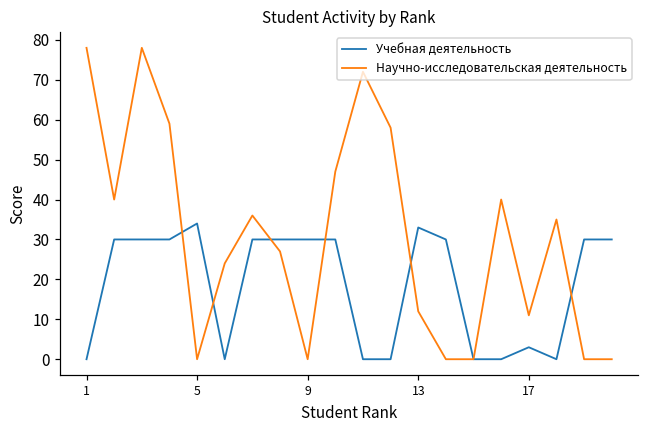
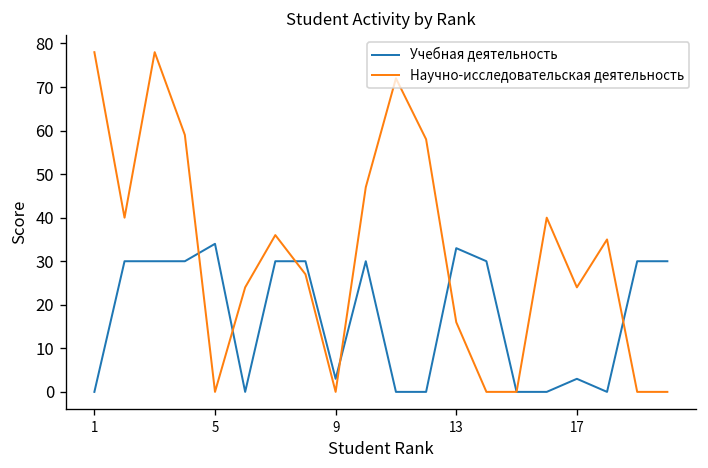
  {
    "Учебная деятельность": {
      "1": 0,
      "5": 34,
-     "9": 30,
+     "9": 3,
      "13": 33,
      "17": 3
    },
    "Научно-исследовательская деятельность": {
      "1": 78,
      "5": 0,
      "9": 0,
-     "13": 12,
-     "17": 11
+     "13": 16,
+     "17": 24
    }
  }
